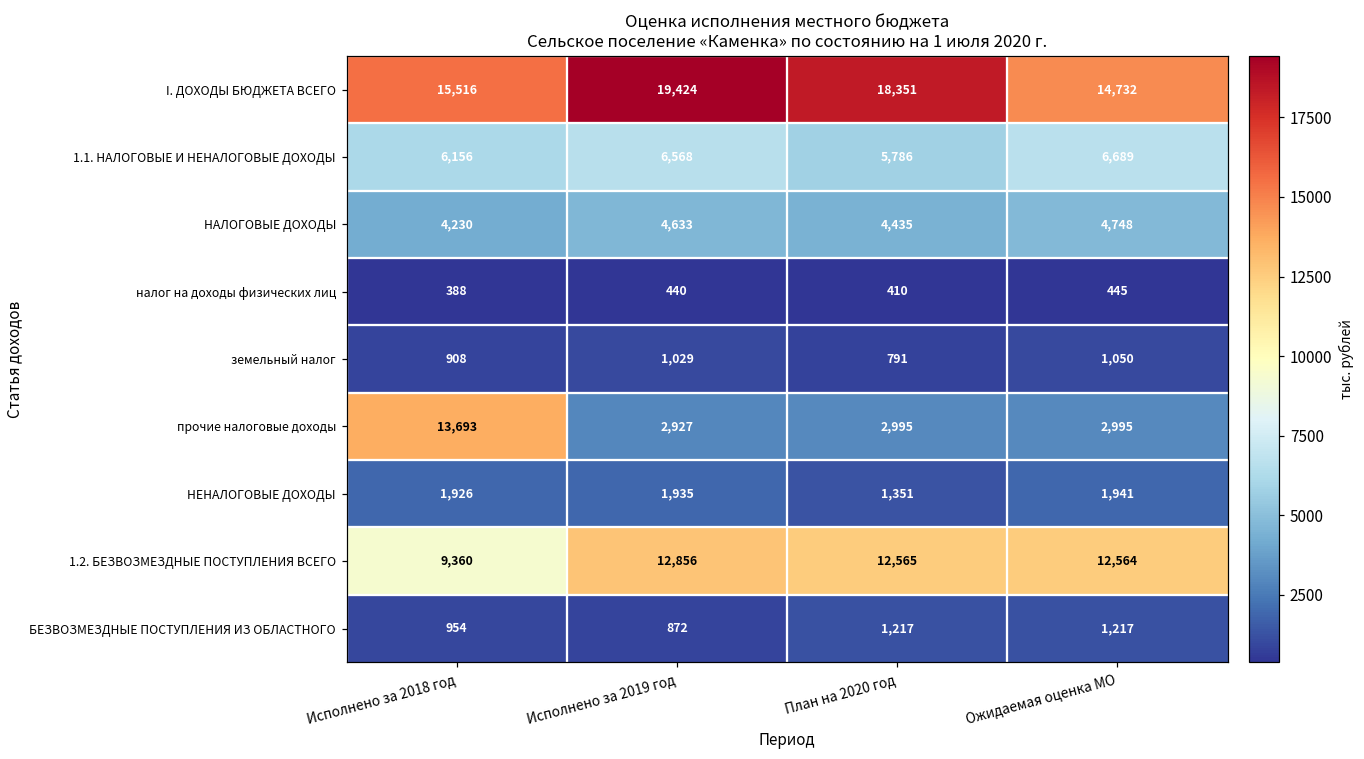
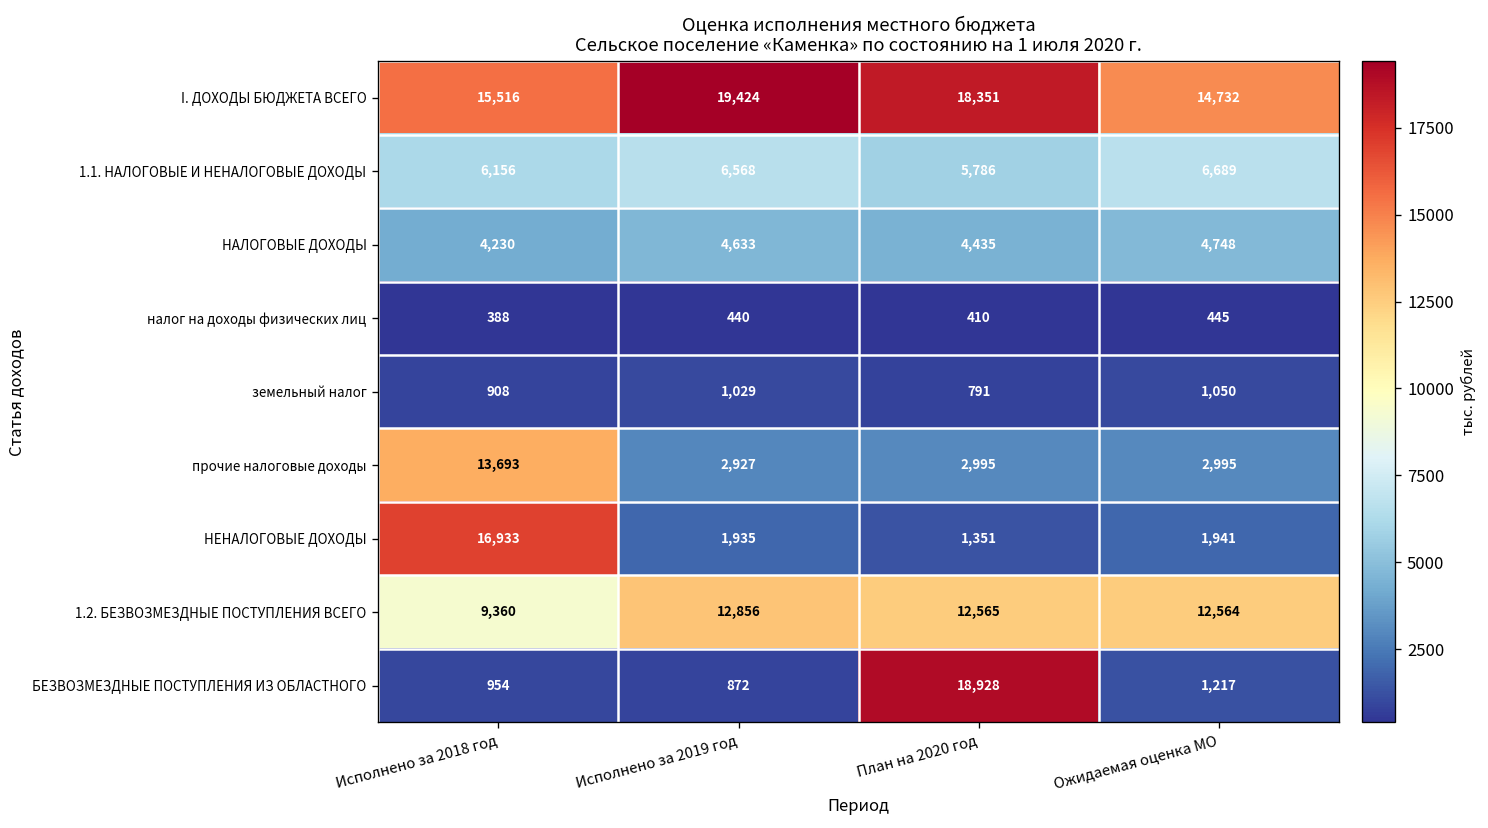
  {
    "I. ДОХОДЫ БЮДЖЕТА ВСЕГО": {
      "Исполнено за 2018 год": "15,516",
      "Исполнено за 2019 год": "19,424",
      "План на 2020 год": "18,351",
      "Ожидаемая оценка МО": "14,732"
    },
    "1.1. НАЛОГОВЫЕ И НЕНАЛОГОВЫЕ ДОХОДЫ": {
      "Исполнено за 2018 год": "6,156",
      "Исполнено за 2019 год": "6,568",
      "План на 2020 год": "5,786",
      "Ожидаемая оценка МО": "6,689"
    },
    "НАЛОГОВЫЕ ДОХОДЫ": {
      "Исполнено за 2018 год": "4,230",
      "Исполнено за 2019 год": "4,633",
      "План на 2020 год": "4,435",
      "Ожидаемая оценка МО": "4,748"
    },
    "налог на доходы физических лиц": {
      "Исполнено за 2018 год": "388",
      "Исполнено за 2019 год": "440",
      "План на 2020 год": "410",
      "Ожидаемая оценка МО": "445"
    },
    "земельный налог": {
      "Исполнено за 2018 год": "908",
      "Исполнено за 2019 год": "1,029",
      "План на 2020 год": "791",
      "Ожидаемая оценка МО": "1,050"
    },
    "прочие налоговые доходы": {
      "Исполнено за 2018 год": "13,693",
      "Исполнено за 2019 год": "2,927",
      "План на 2020 год": "2,995",
      "Ожидаемая оценка МО": "2,995"
    },
    "НЕНАЛОГОВЫЕ ДОХОДЫ": {
-     "Исполнено за 2018 год": "1,926",
+     "Исполнено за 2018 год": "16,933",
      "Исполнено за 2019 год": "1,935",
      "План на 2020 год": "1,351",
      "Ожидаемая оценка МО": "1,941"
    },
    "1.2. БЕЗВОЗМЕЗДНЫЕ ПОСТУПЛЕНИЯ ВСЕГО": {
      "Исполнено за 2018 год": "9,360",
      "Исполнено за 2019 год": "12,856",
      "План на 2020 год": "12,565",
      "Ожидаемая оценка МО": "12,564"
    },
    "БЕЗВОЗМЕЗДНЫЕ ПОСТУПЛЕНИЯ ИЗ ОБЛАСТНОГО": {
      "Исполнено за 2018 год": "954",
      "Исполнено за 2019 год": "872",
-     "План на 2020 год": "1,217",
+     "План на 2020 год": "18,928",
      "Ожидаемая оценка МО": "1,217"
    }
  }
